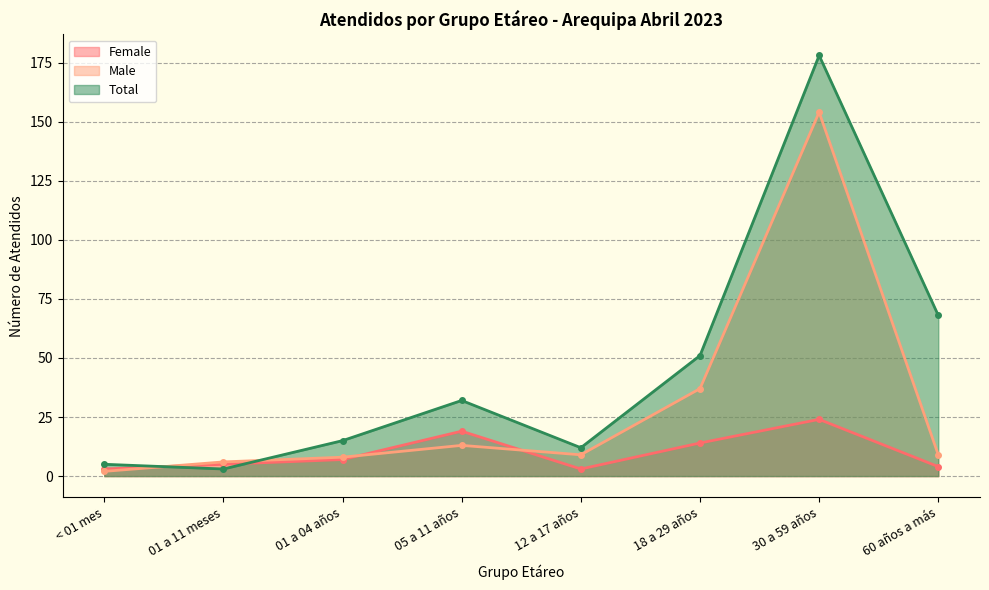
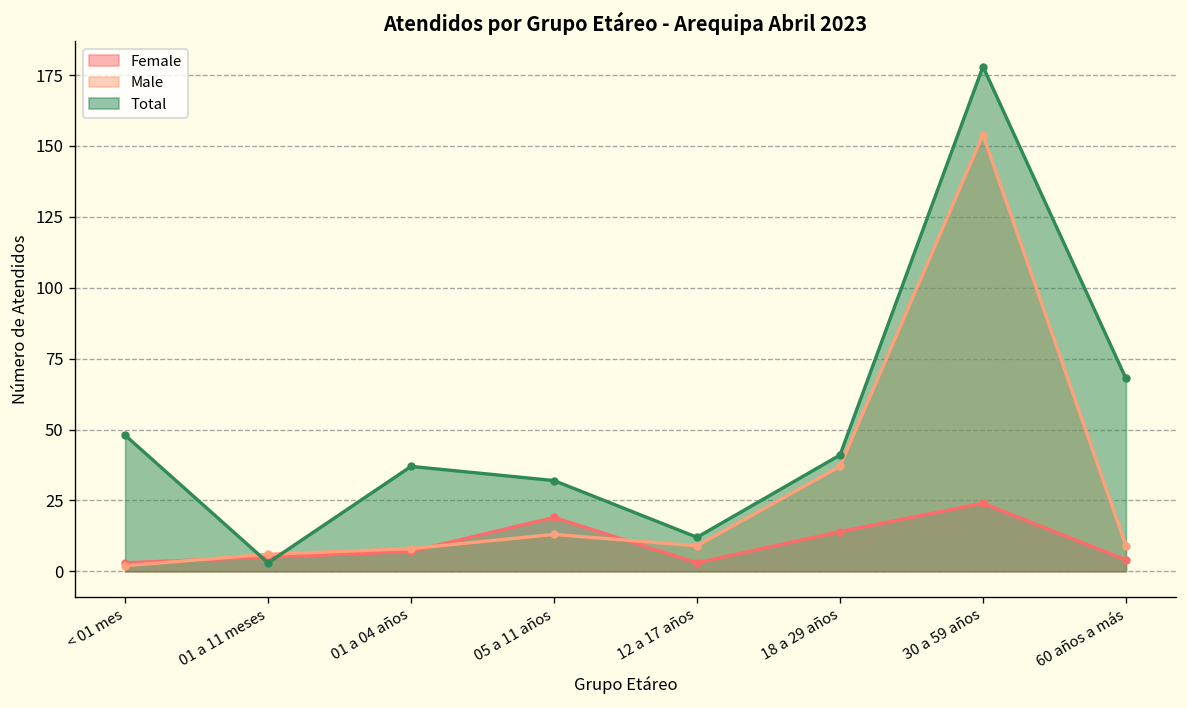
  {
    "Total": {
-     "< 01 mes": 5,
+     "< 01 mes": 48,
      "01 a 11 meses": 3,
-     "01 a 04 años": 15,
+     "01 a 04 años": 37,
      "05 a 11 años": 32,
      "12 a 17 años": 12,
-     "18 a 29 años": 51,
+     "18 a 29 años": 41,
      "30 a 59 años": 178,
      "60 años a más": 68
    }
  }
